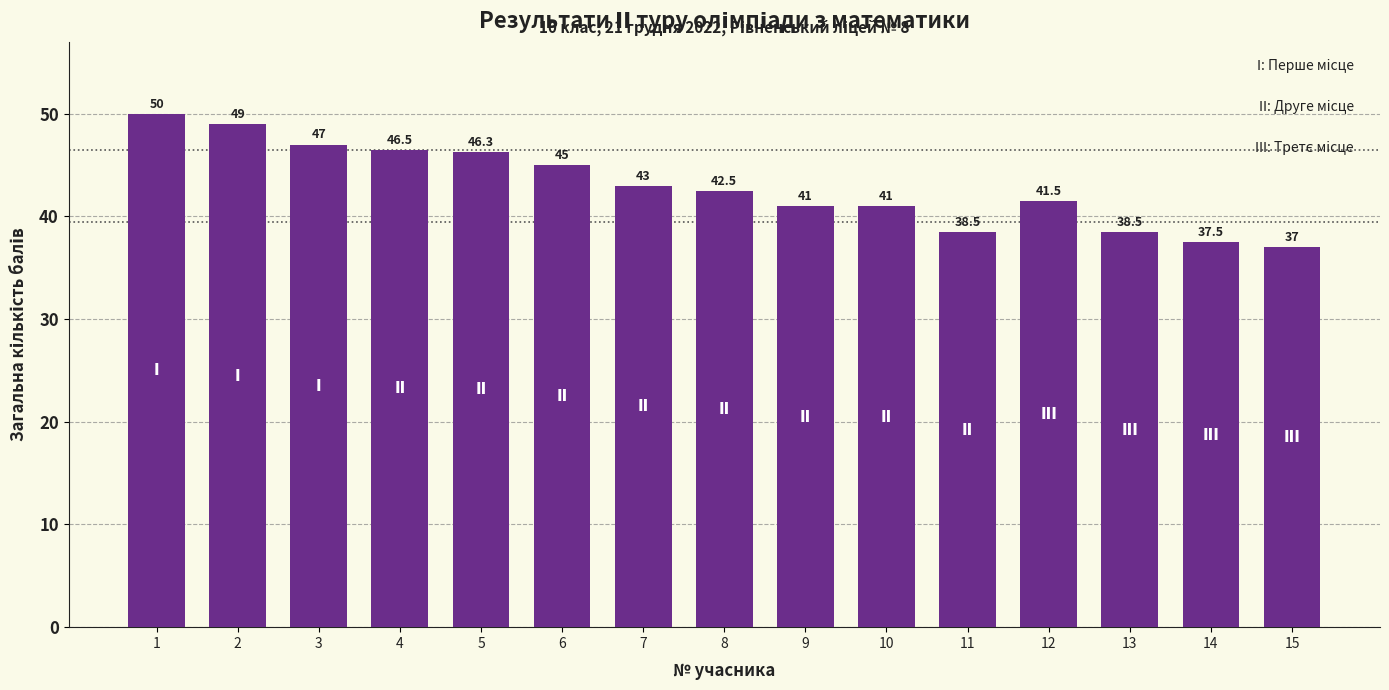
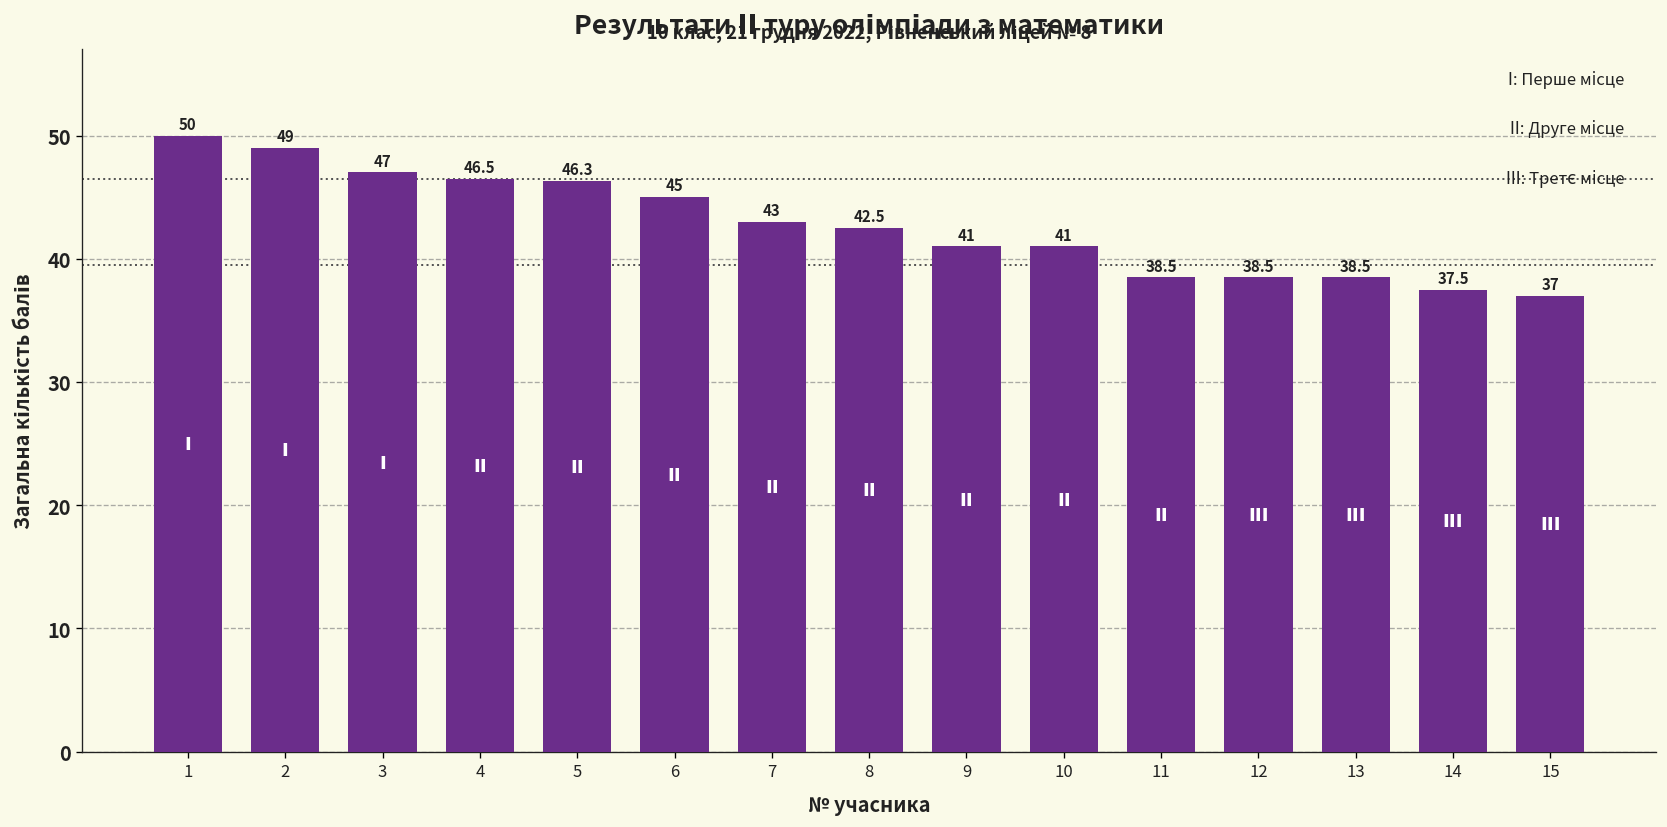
  {
    "1": 50,
    "2": 49,
    "3": 47,
    "4": 46.5,
    "5": 46.3,
    "6": 45,
    "7": 43,
    "8": 42.5,
    "9": 41,
    "10": 41,
    "11": 38.5,
-   "12": 41.5,
+   "12": 38.5,
    "13": 38.5,
    "14": 37.5,
    "15": 37
  }
